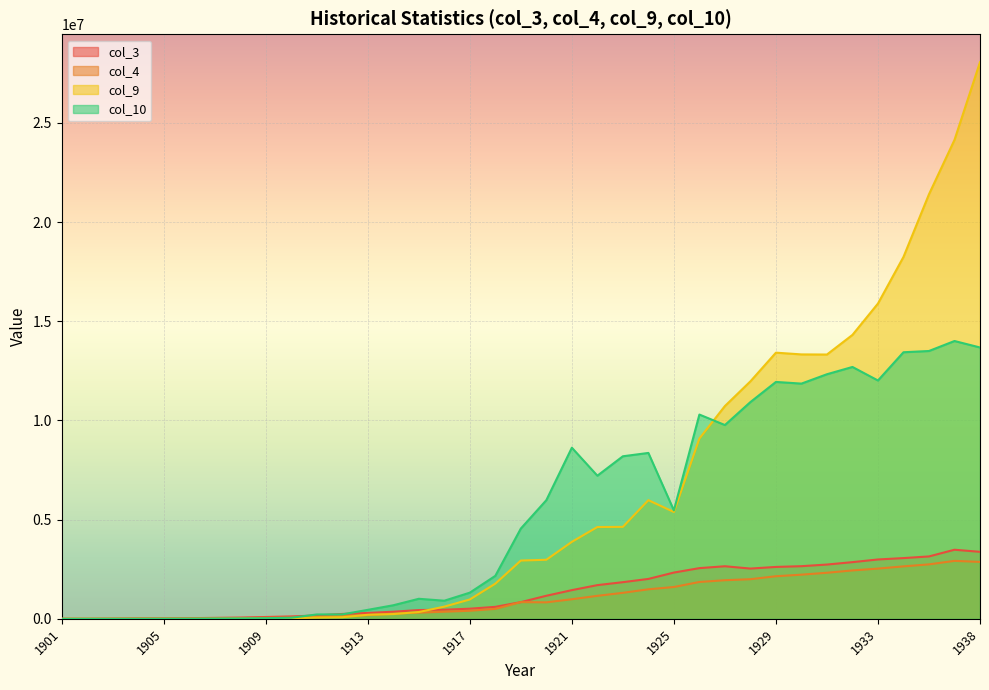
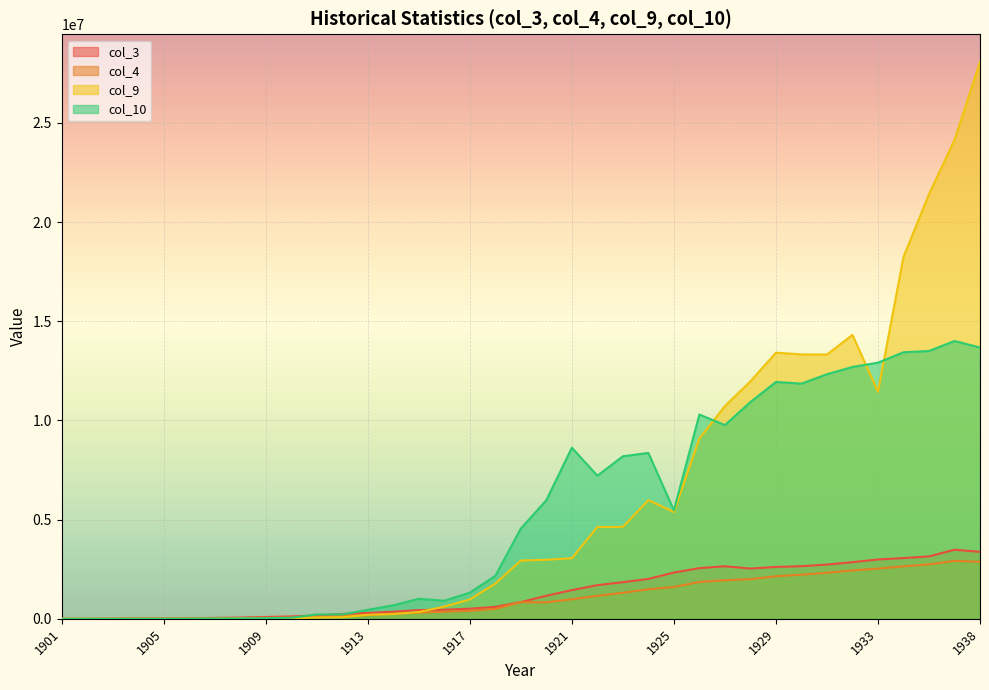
  {
    "col_9": {
      "1917": 1000000,
-     "1921": 3900000,
+     "1921": 3100000,
      "1929": 13400000,
-     "1933": 15900000,
+     "1933": 11400000,
      "1938": 28100000
    },
    "col_10": {
      "1913": 500000,
      "1917": 1300000,
      "1921": 8600000,
      "1929": 11900000,
-     "1933": 12000000,
+     "1933": 12900000,
      "1938": 13700000
    }
  }
